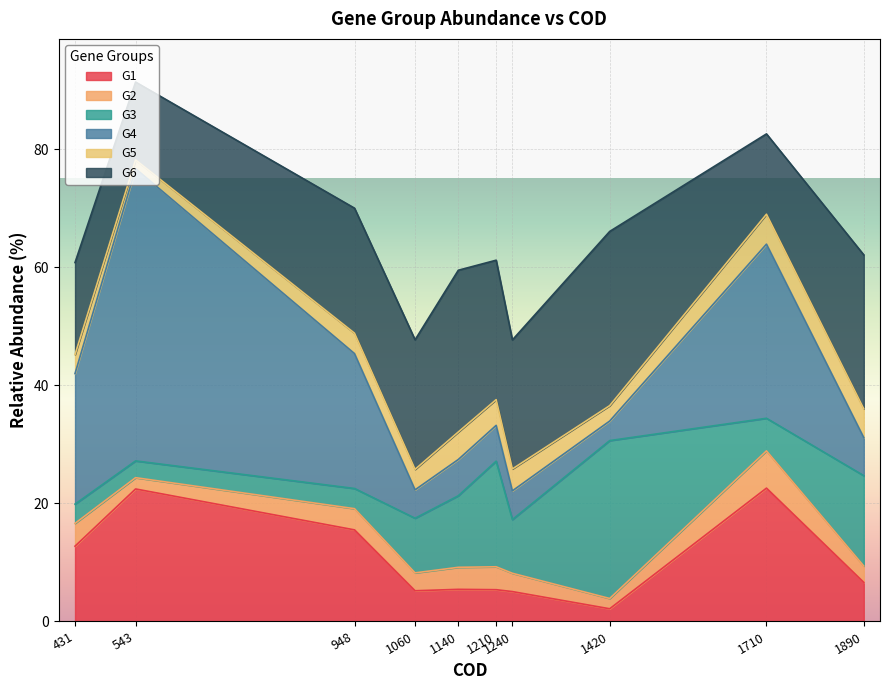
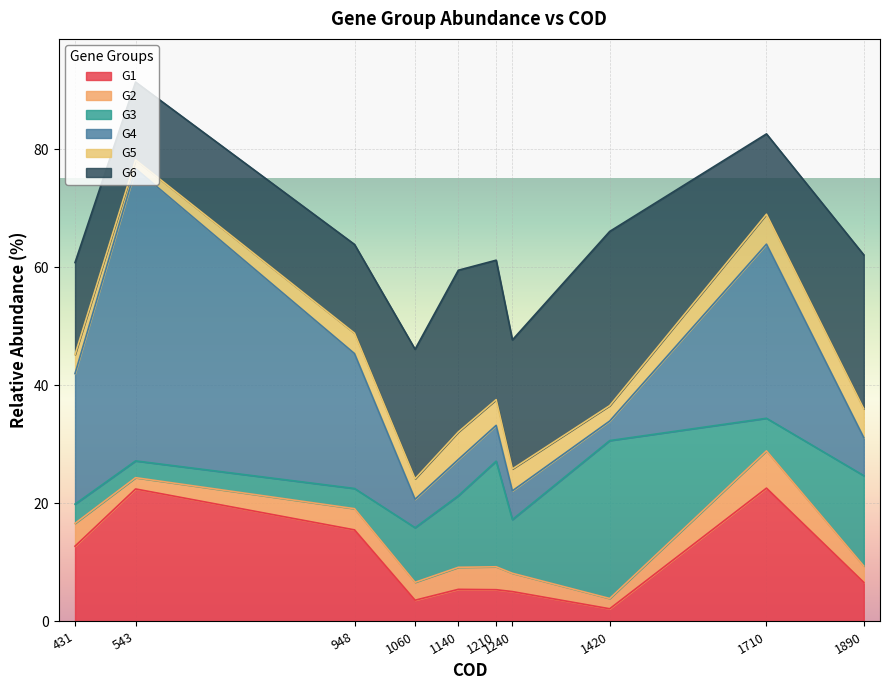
  {
    "G1": {
      "431": 13,
      "543": 22,
      "948": 16,
-     "1060": 5,
+     "1060": 4,
      "1140": 5,
      "1210": 5,
      "1240": 5,
      "1420": 2,
      "1710": 23,
      "1890": 7
    },
    "G6": {
      "431": 16,
-     "948": 21,
+     "948": 15,
      "1060": 22,
      "1140": 27,
      "1210": 24,
      "1240": 22,
      "1420": 30,
      "1710": 14,
      "1890": 26
    }
  }
